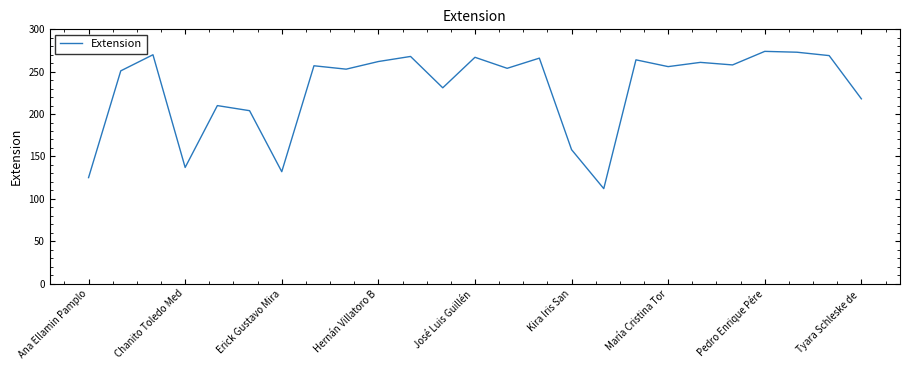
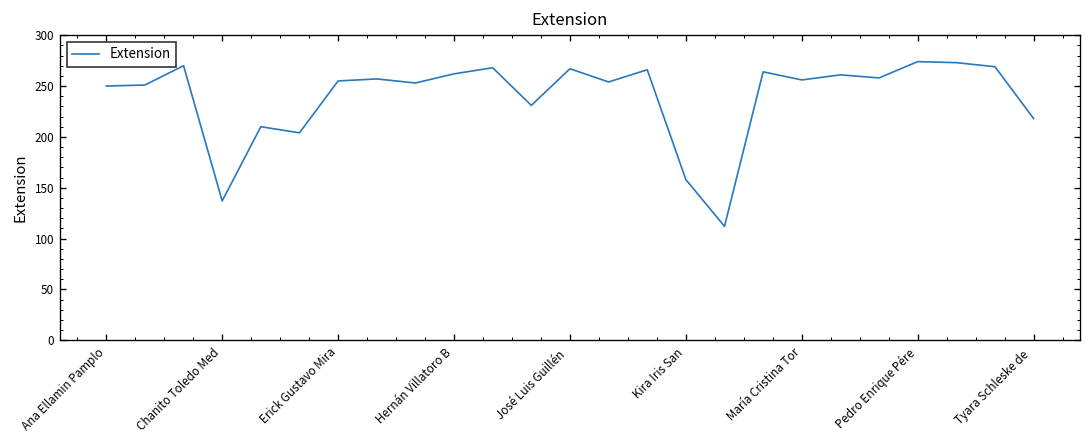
  {
-   "Ana Ellamin Pamplo": 130,
+   "Ana Ellamin Pamplo": 250,
    "Chanito Toledo Med": 140,
-   "Erick Gustavo Mira": 130,
+   "Erick Gustavo Mira": 260,
    "Hernán Villatoro B": 260,
    "José Luis Guillén": 270,
    "Kira Iris San": 160,
    "María Cristina Tor": 260,
    "Pedro Enrique Pére": 270,
    "Tyara Schleske de": 220
  }
